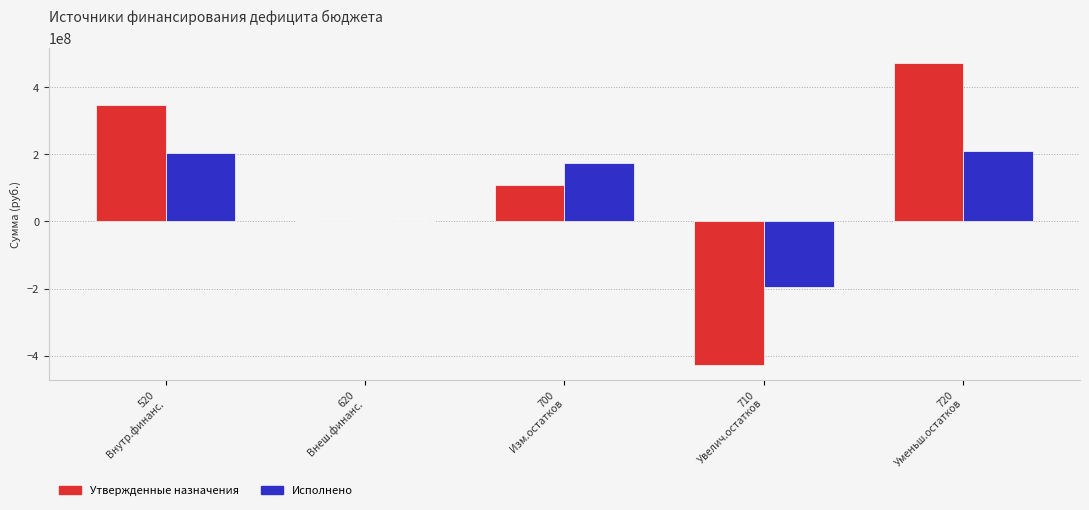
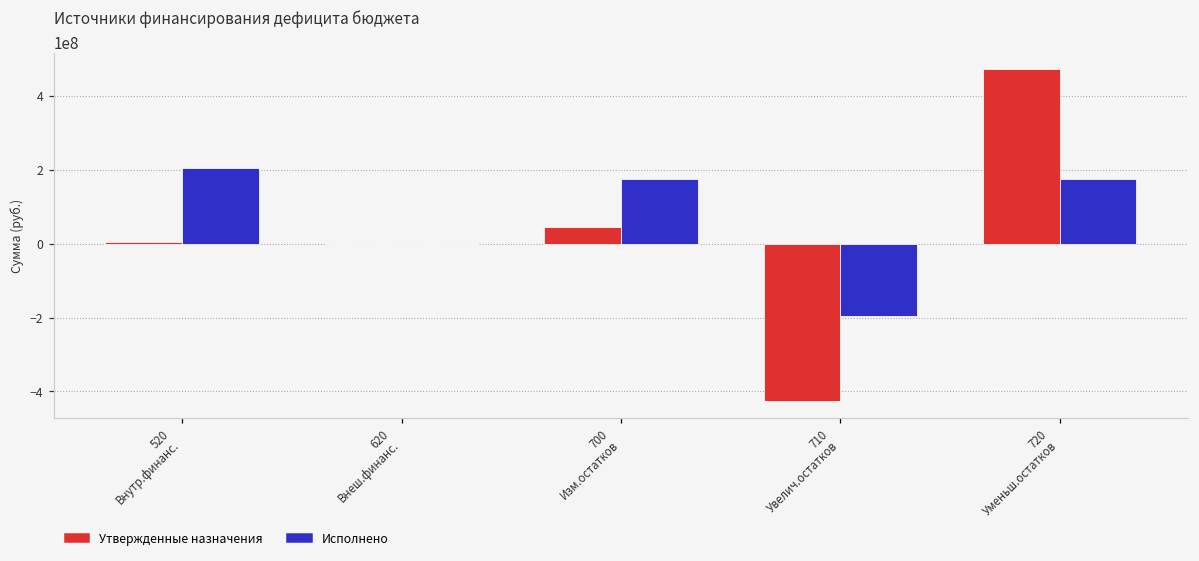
  {
    "Утвержденные назначения": {
-     "520 Внутр.финанс.": 350000000,
+     "520 Внутр.финанс.": 10000000,
      "620 Внеш.финанс.": 0,
-     "700 Изм.остатков": 110000000,
+     "700 Изм.остатков": 50000000,
      "710 Увелич.остатков": -430000000,
      "720 Уменьш.остатков": 470000000
    },
    "Исполнено": {
      "520 Внутр.финанс.": 200000000,
      "620 Внеш.финанс.": 0,
      "700 Изм.остатков": 170000000,
      "710 Увелич.остатков": -200000000,
-     "720 Уменьш.остатков": 210000000
+     "720 Уменьш.остатков": 170000000
    }
  }
